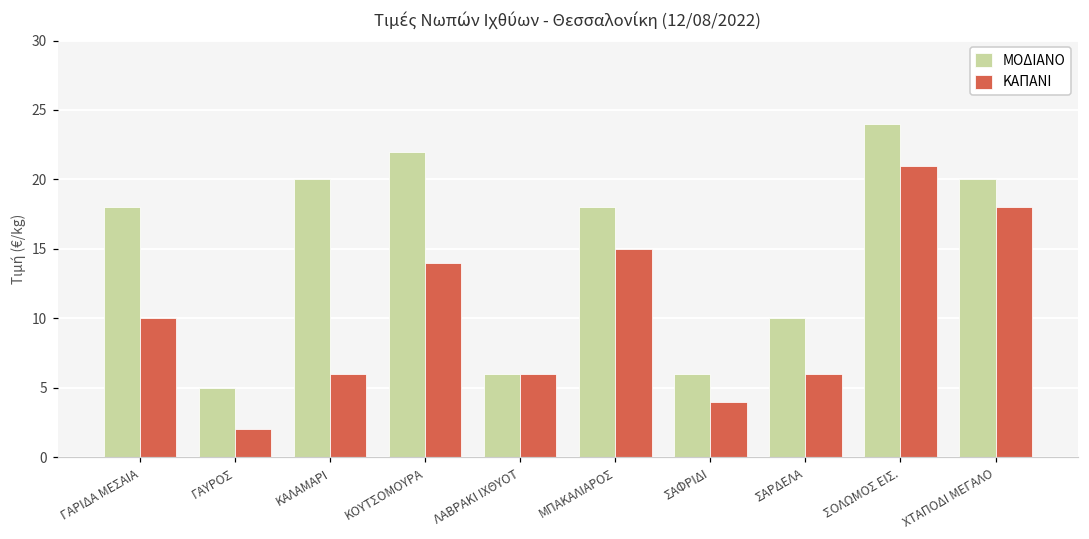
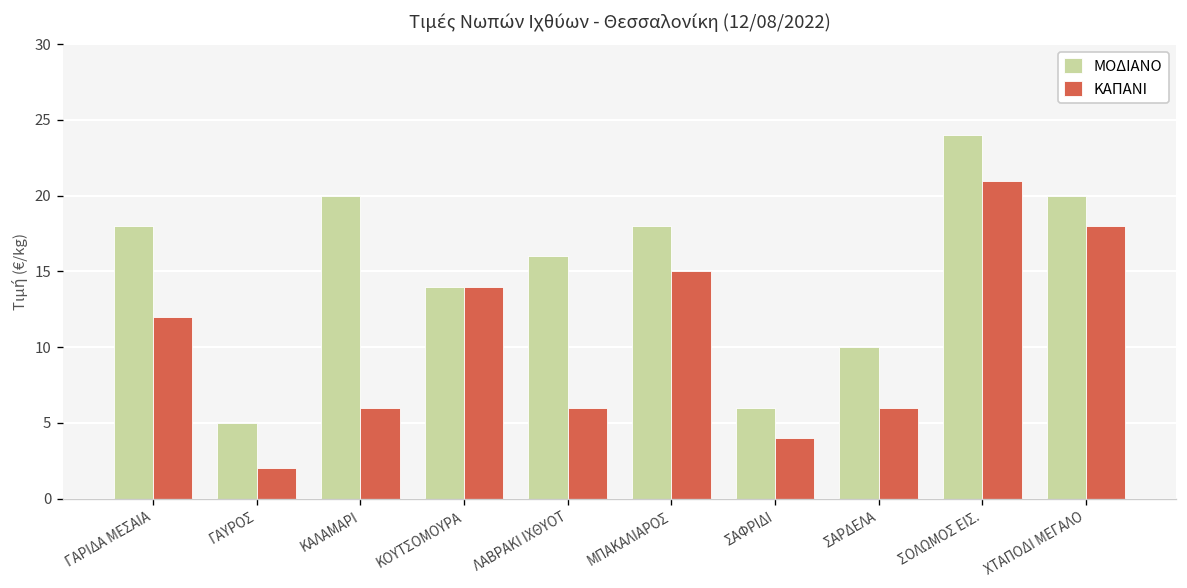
  {
    "ΜΟΔΙΑΝΟ": {
      "ΓΑΡΙΔΑ ΜΕΣΑΙΑ": 18,
      "ΓΑΥΡΟΣ": 5,
      "ΚΑΛΑΜΑΡΙ": 20,
-     "ΚΟΥΤΣΟΜΟΥΡΑ": 22,
-     "ΛΑΒΡΑΚΙ ΙΧΘΥΟΤ": 6,
+     "ΚΟΥΤΣΟΜΟΥΡΑ": 14,
+     "ΛΑΒΡΑΚΙ ΙΧΘΥΟΤ": 16,
      "ΜΠΑΚΑΛΙΑΡΟΣ": 18,
      "ΣΑΦΡΙΔΙ": 6,
      "ΣΑΡΔΕΛΑ": 10,
      "ΣΟΛΩΜΟΣ ΕΙΣ.": 24,
      "ΧΤΑΠΟΔΙ ΜΕΓΑΛΟ": 20
    },
    "ΚΑΠΑΝΙ": {
-     "ΓΑΡΙΔΑ ΜΕΣΑΙΑ": 10,
+     "ΓΑΡΙΔΑ ΜΕΣΑΙΑ": 12,
      "ΓΑΥΡΟΣ": 2,
      "ΚΑΛΑΜΑΡΙ": 6,
      "ΚΟΥΤΣΟΜΟΥΡΑ": 14,
      "ΛΑΒΡΑΚΙ ΙΧΘΥΟΤ": 6,
      "ΜΠΑΚΑΛΙΑΡΟΣ": 15,
      "ΣΑΦΡΙΔΙ": 4,
      "ΣΑΡΔΕΛΑ": 6,
      "ΣΟΛΩΜΟΣ ΕΙΣ.": 21,
      "ΧΤΑΠΟΔΙ ΜΕΓΑΛΟ": 18
    }
  }
